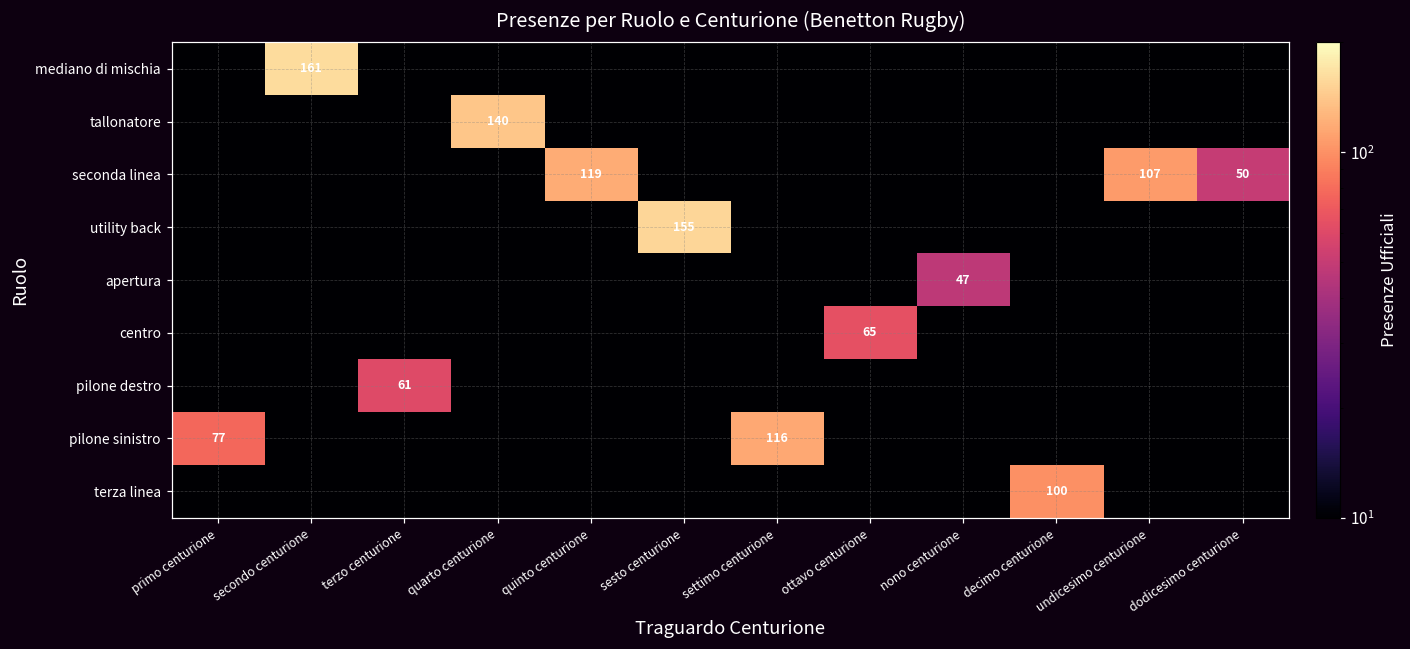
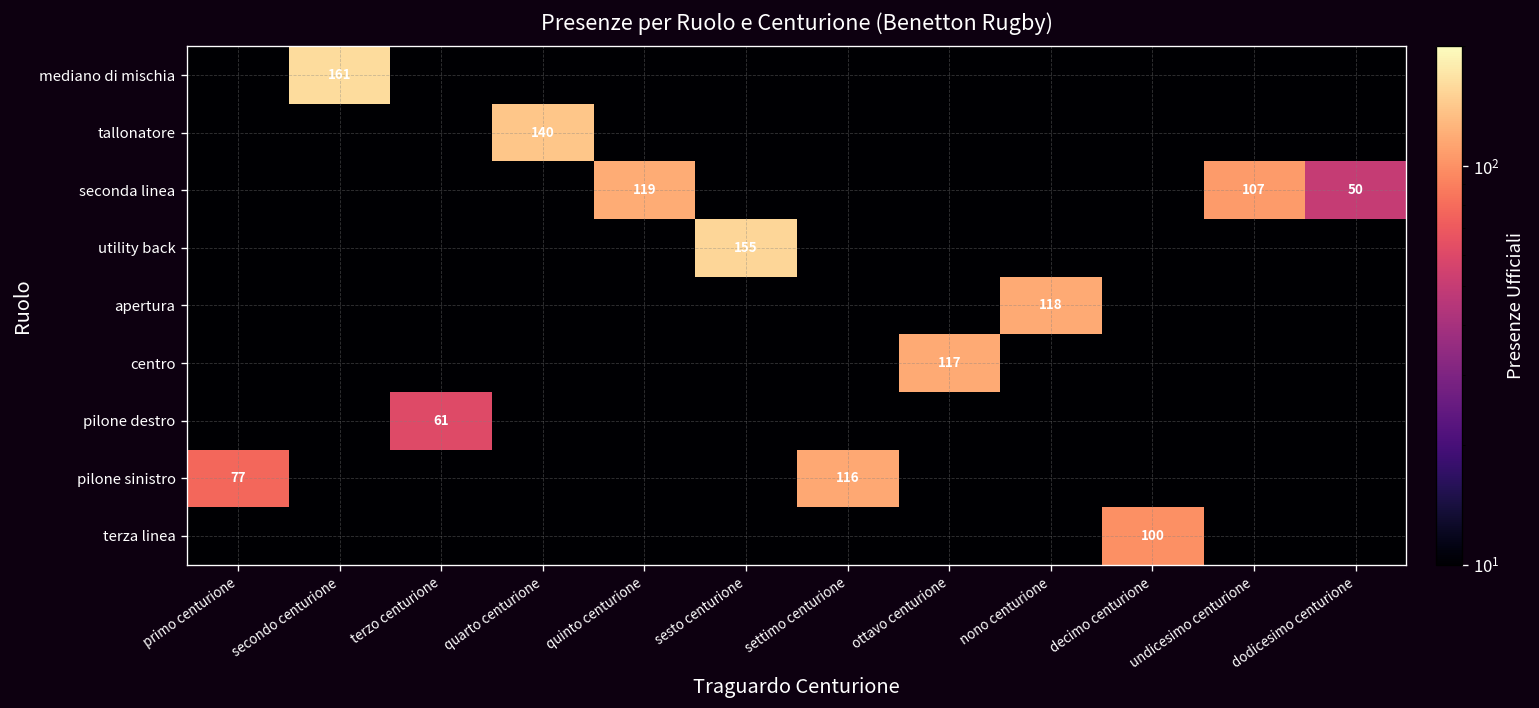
  {
    "mediano di mischia": {
      "secondo centurione": 161
    },
    "tallonatore": {
      "quarto centurione": 140
    },
    "seconda linea": {
      "quinto centurione": 119,
      "undicesimo centurione": 107,
      "dodicesimo centurione": 50
    },
    "utility back": {
      "sesto centurione": 155
    },
    "apertura": {
-     "nono centurione": 47
+     "nono centurione": 118
    },
    "centro": {
-     "ottavo centurione": 65
+     "ottavo centurione": 117
    },
    "pilone destro": {
      "terzo centurione": 61
    },
    "pilone sinistro": {
      "primo centurione": 77,
      "settimo centurione": 116
    },
    "terza linea": {
      "decimo centurione": 100
    }
  }
